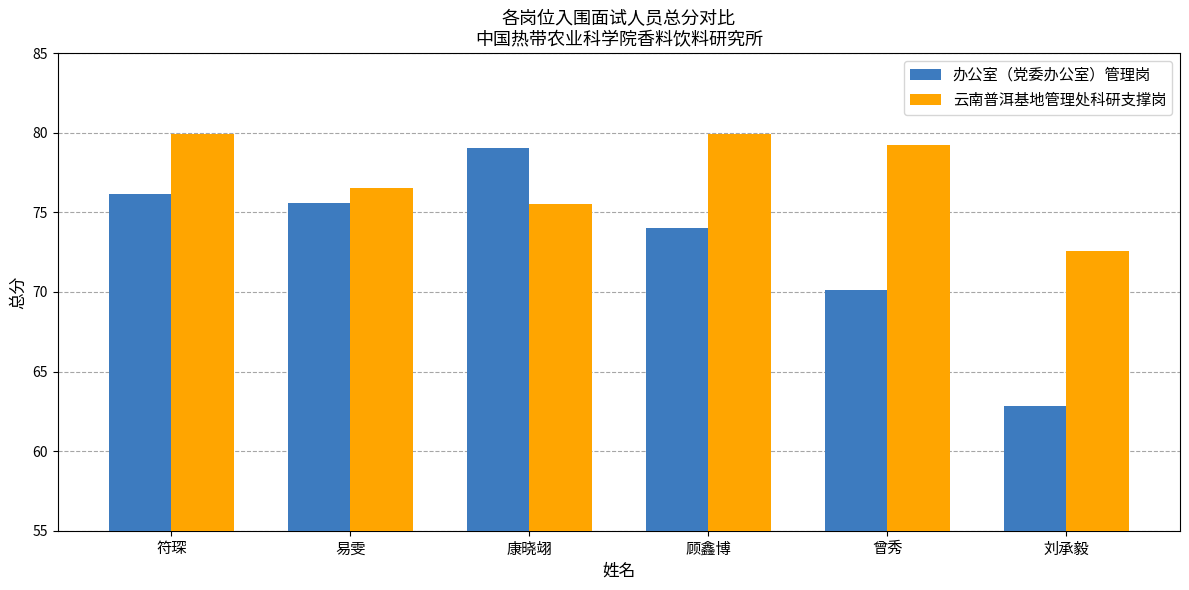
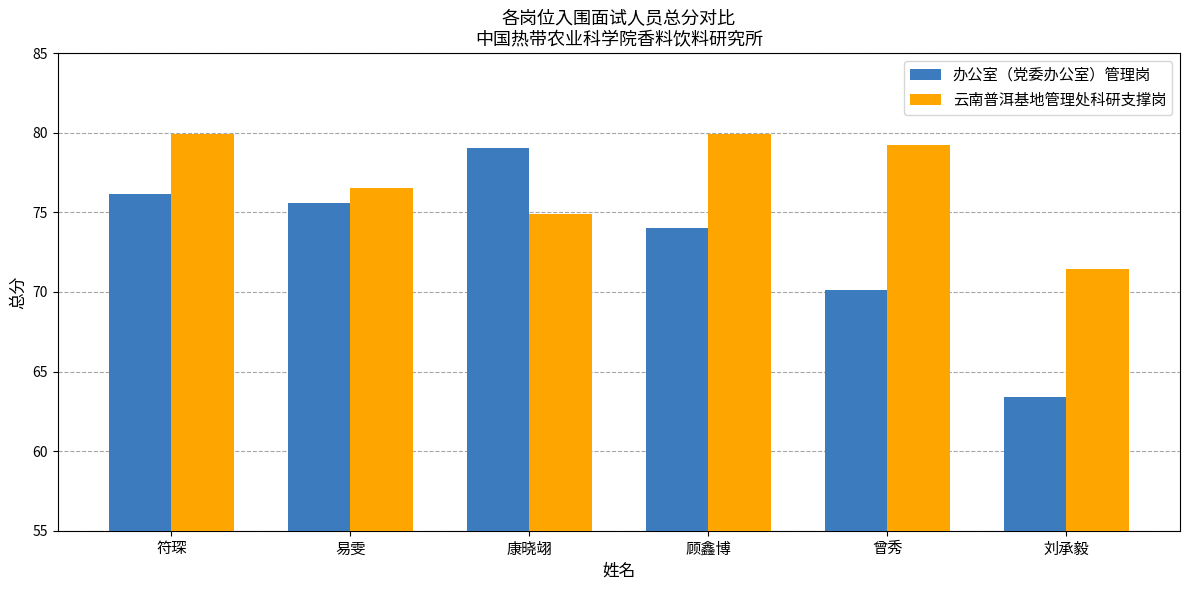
  {
    "办公室（党委办公室）管理岗": {
      "符琛": 76.2,
      "易雯": 75.6,
      "康晓翊": 79.0,
      "顾鑫博": 74.0,
      "曾秀": 70.1,
-     "刘承毅": 62.9
+     "刘承毅": 63.4
    },
    "云南普洱基地管理处科研支撑岗": {
      "符琛": 80.0,
      "易雯": 76.6,
-     "康晓翊": 75.5,
+     "康晓翊": 74.9,
      "顾鑫博": 79.9,
      "曾秀": 79.2,
-     "刘承毅": 72.6
+     "刘承毅": 71.4
    }
  }
